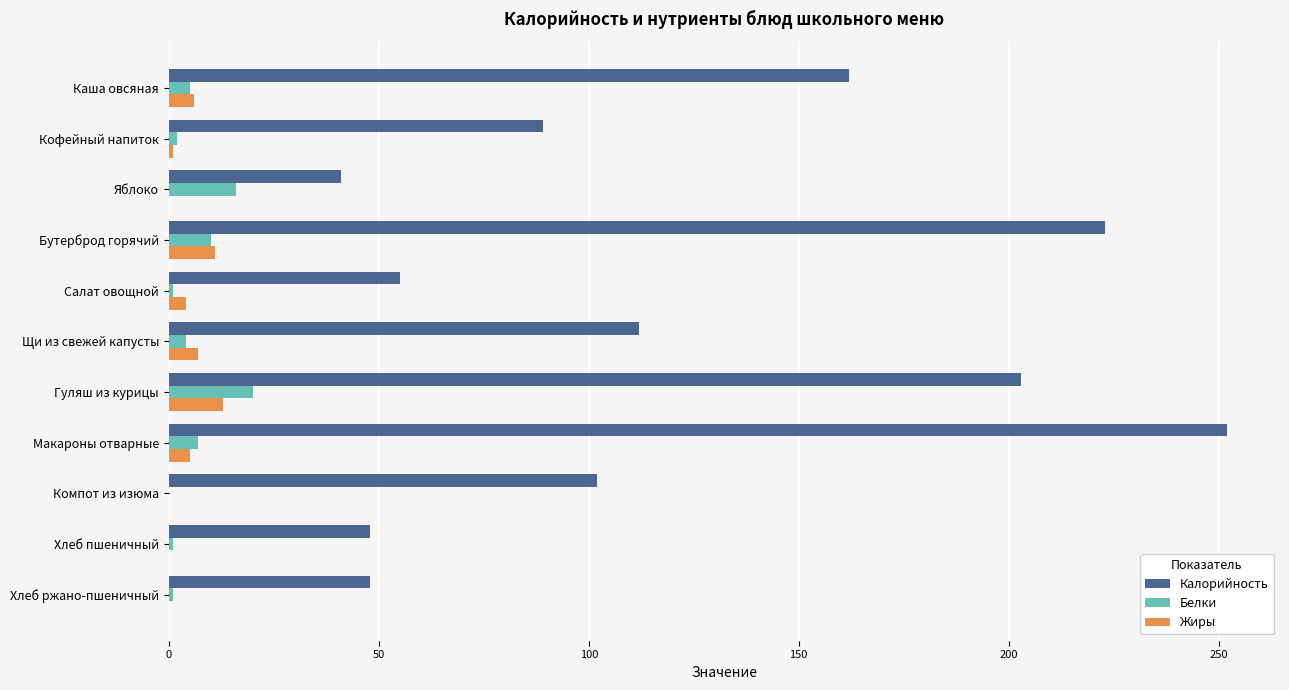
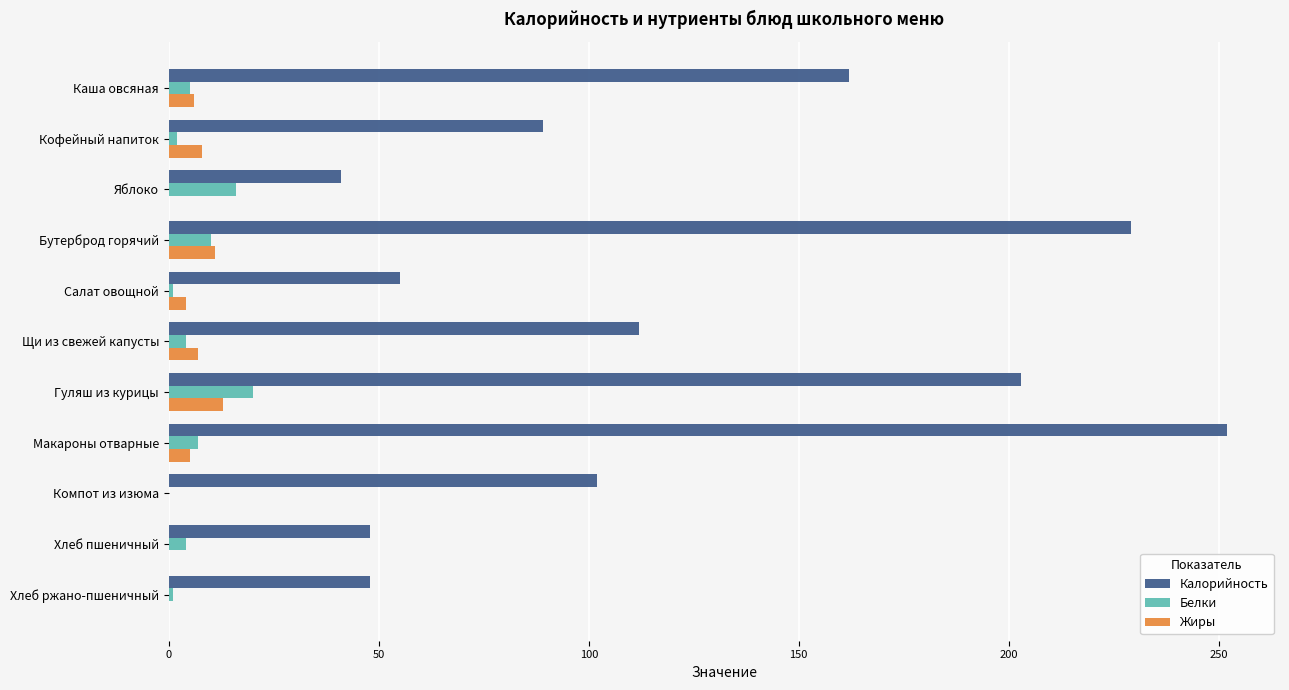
  {
    "Калорийность": {
      "Каша овсяная": 162,
      "Кофейный напиток": 89,
      "Яблоко": 41,
-     "Бутерброд горячий": 223,
+     "Бутерброд горячий": 229,
      "Салат овощной": 55,
      "Щи из свежей капусты": 112,
      "Гуляш из курицы": 203,
      "Макароны отварные": 252,
      "Компот из изюма": 102,
      "Хлеб пшеничный": 48,
      "Хлеб ржано-пшеничный": 48
    },
    "Белки": {
      "Каша овсяная": 5,
      "Кофейный напиток": 2,
      "Яблоко": 16,
      "Бутерброд горячий": 10,
      "Салат овощной": 1,
      "Щи из свежей капусты": 4,
      "Гуляш из курицы": 20,
      "Макароны отварные": 7,
      "Компот из изюма": 0,
-     "Хлеб пшеничный": 1,
+     "Хлеб пшеничный": 4,
      "Хлеб ржано-пшеничный": 1
    },
    "Жиры": {
      "Каша овсяная": 6,
-     "Кофейный напиток": 1,
+     "Кофейный напиток": 8,
      "Яблоко": 0,
      "Бутерброд горячий": 11,
      "Салат овощной": 4,
      "Щи из свежей капусты": 7,
      "Гуляш из курицы": 13,
      "Макароны отварные": 5,
      "Компот из изюма": 0,
      "Хлеб пшеничный": 0,
      "Хлеб ржано-пшеничный": 0
    }
  }
